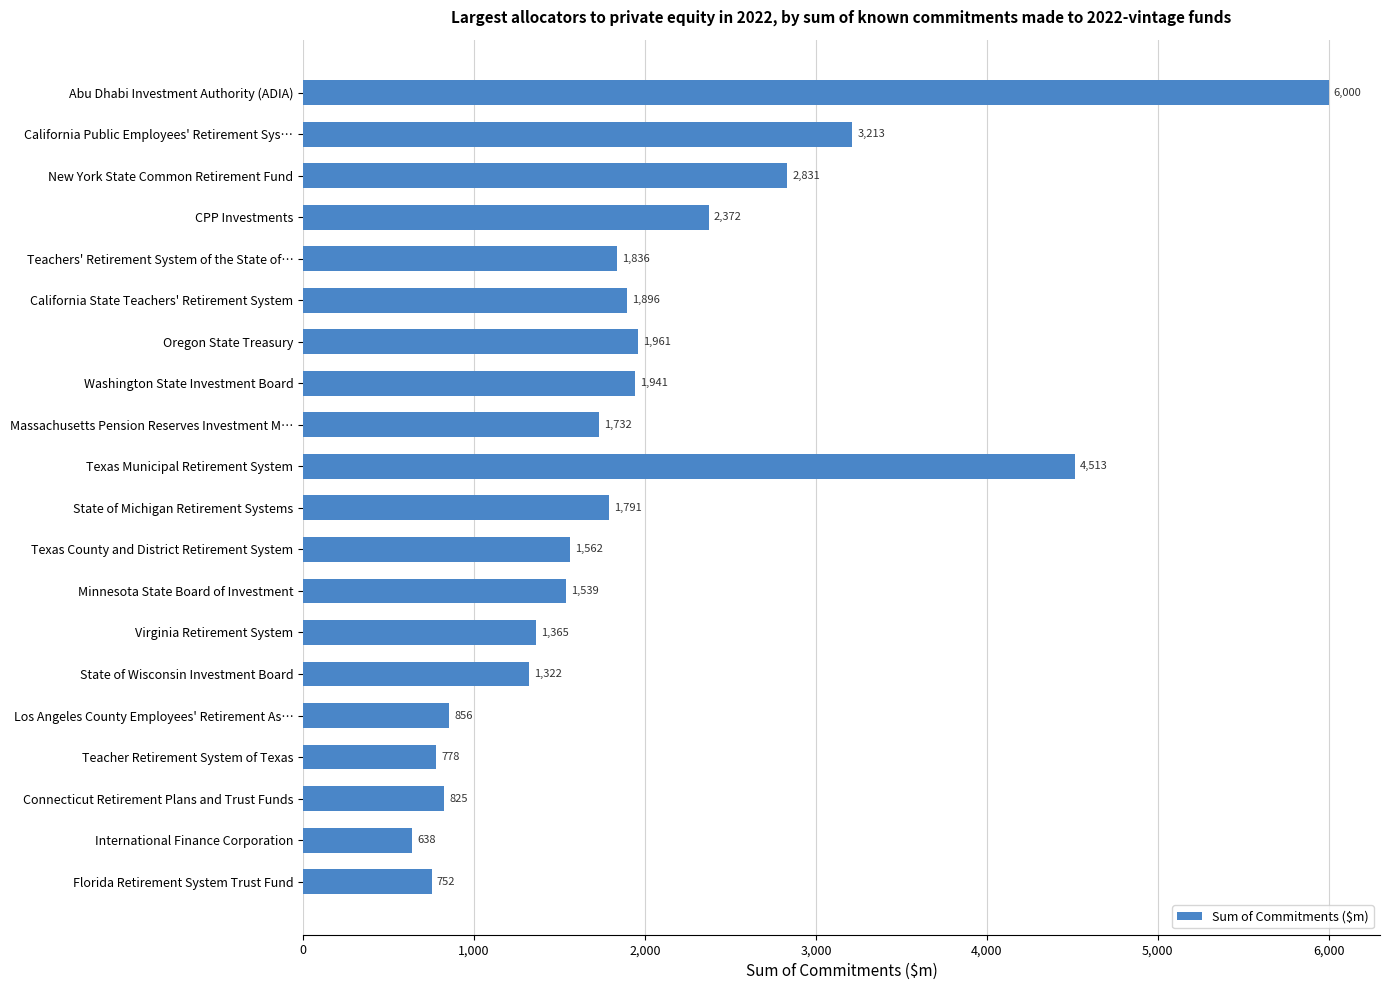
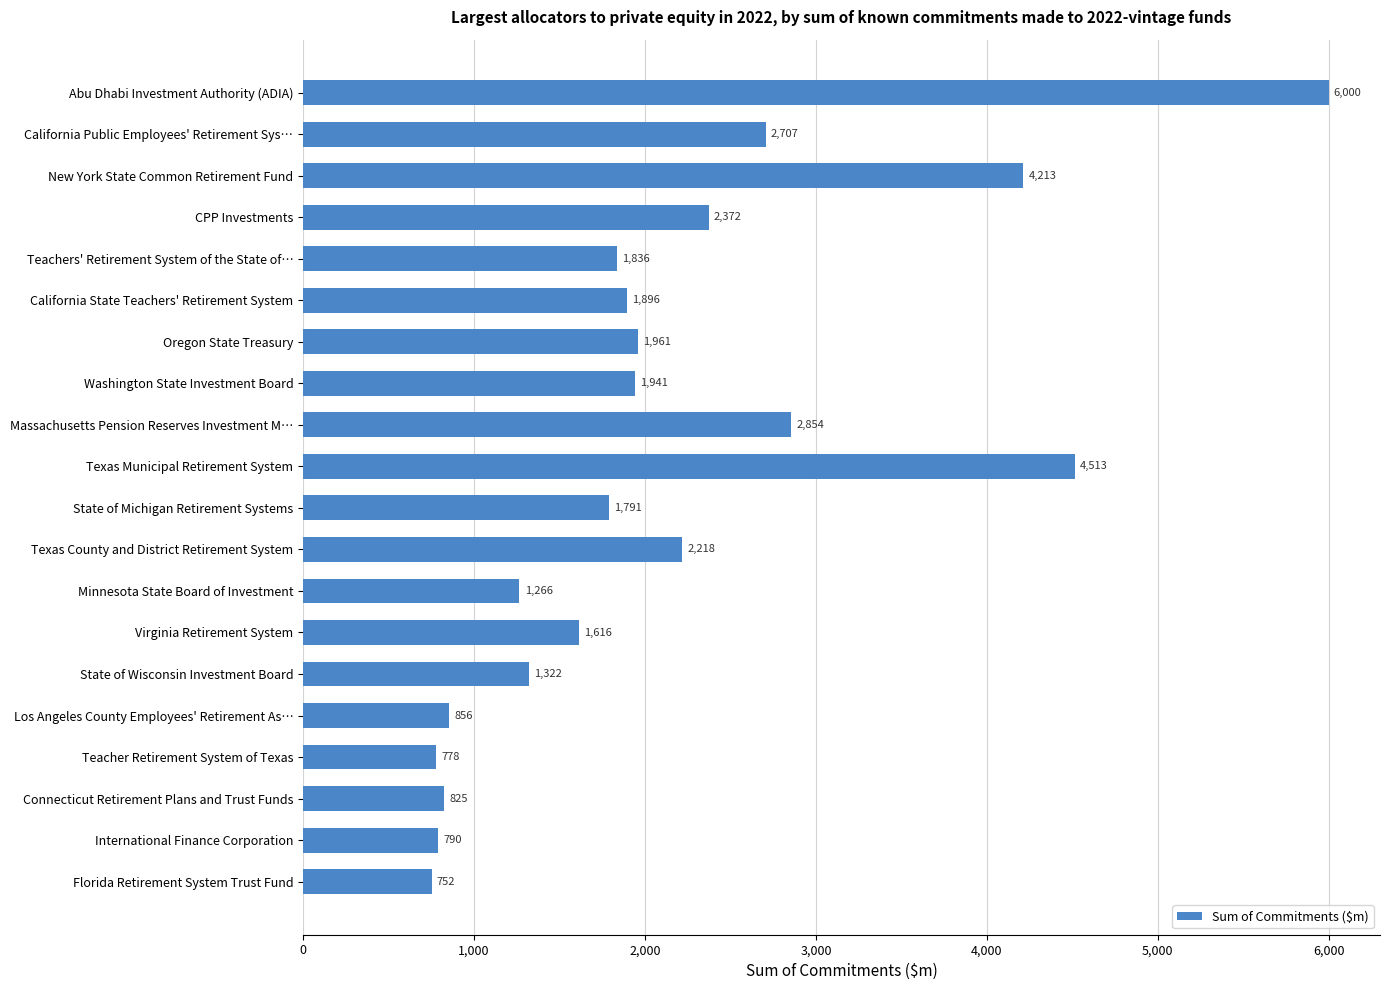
  {
    "Abu Dhabi Investment Authority (ADIA)": "6,000",
-   "California Public Employees' Retirement Sys…": "3,213",
-   "New York State Common Retirement Fund": "2,831",
+   "California Public Employees' Retirement Sys…": "2,707",
+   "New York State Common Retirement Fund": "4,213",
    "CPP Investments": "2,372",
    "Teachers' Retirement System of the State of…": "1,836",
    "California State Teachers' Retirement System": "1,896",
    "Oregon State Treasury": "1,961",
    "Washington State Investment Board": "1,941",
-   "Massachusetts Pension Reserves Investment M…": "1,732",
+   "Massachusetts Pension Reserves Investment M…": "2,854",
    "Texas Municipal Retirement System": "4,513",
    "State of Michigan Retirement Systems": "1,791",
-   "Texas County and District Retirement System": "1,562",
-   "Minnesota State Board of Investment": "1,539",
-   "Virginia Retirement System": "1,365",
+   "Texas County and District Retirement System": "2,218",
+   "Minnesota State Board of Investment": "1,266",
+   "Virginia Retirement System": "1,616",
    "State of Wisconsin Investment Board": "1,322",
    "Los Angeles County Employees' Retirement As…": "856",
    "Teacher Retirement System of Texas": "778",
    "Connecticut Retirement Plans and Trust Funds": "825",
-   "International Finance Corporation": "638",
+   "International Finance Corporation": "790",
    "Florida Retirement System Trust Fund": "752"
  }
